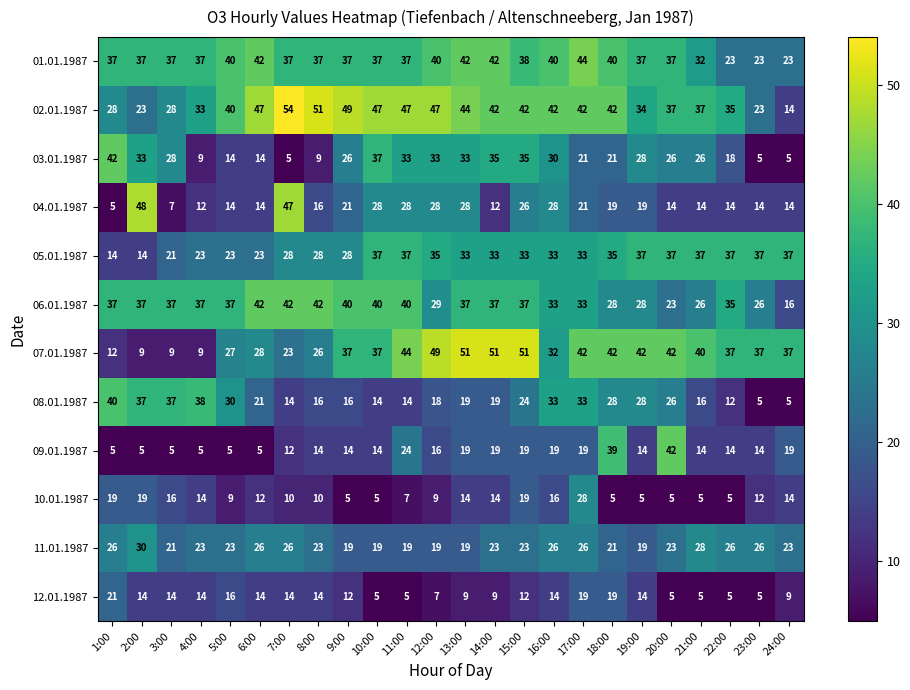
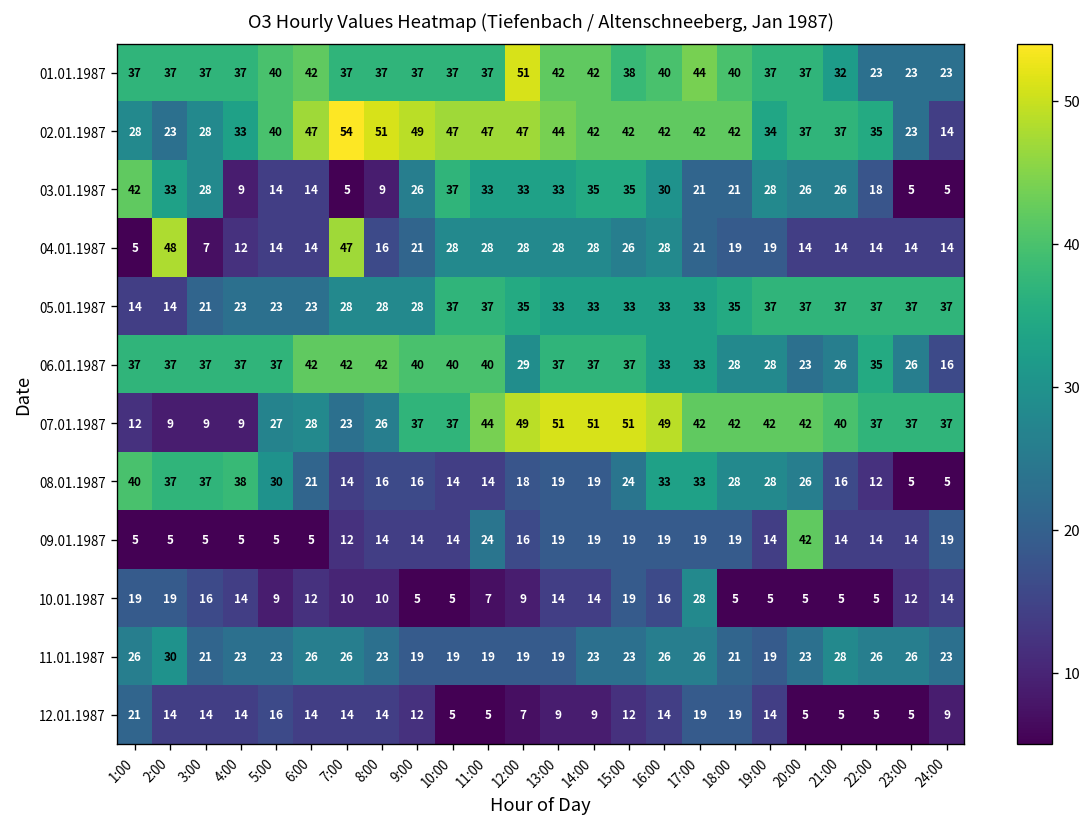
  {
    "01.01.1987": {
      "1:00": 37,
      "2:00": 37,
      "3:00": 37,
      "4:00": 37,
      "5:00": 40,
      "6:00": 42,
      "7:00": 37,
      "8:00": 37,
      "9:00": 37,
      "10:00": 37,
      "11:00": 37,
-     "12:00": 40,
+     "12:00": 51,
      "13:00": 42,
      "14:00": 42,
      "15:00": 38,
      "16:00": 40,
      "17:00": 44,
      "18:00": 40,
      "19:00": 37,
      "20:00": 37,
      "21:00": 32,
      "22:00": 23,
      "23:00": 23,
      "24:00": 23
    },
    "04.01.1987": {
      "1:00": 5,
      "2:00": 48,
      "3:00": 7,
      "4:00": 12,
      "5:00": 14,
      "6:00": 14,
      "7:00": 47,
      "8:00": 16,
      "9:00": 21,
      "10:00": 28,
      "11:00": 28,
      "12:00": 28,
      "13:00": 28,
-     "14:00": 12,
+     "14:00": 28,
      "15:00": 26,
      "16:00": 28,
      "17:00": 21,
      "18:00": 19,
      "19:00": 19,
      "20:00": 14,
      "21:00": 14,
      "22:00": 14,
      "23:00": 14,
      "24:00": 14
    },
    "07.01.1987": {
      "1:00": 12,
      "2:00": 9,
      "3:00": 9,
      "4:00": 9,
      "5:00": 27,
      "6:00": 28,
      "7:00": 23,
      "8:00": 26,
      "9:00": 37,
      "10:00": 37,
      "11:00": 44,
      "12:00": 49,
      "13:00": 51,
      "14:00": 51,
      "15:00": 51,
-     "16:00": 32,
+     "16:00": 49,
      "17:00": 42,
      "18:00": 42,
      "19:00": 42,
      "20:00": 42,
      "21:00": 40,
      "22:00": 37,
      "23:00": 37,
      "24:00": 37
    },
    "09.01.1987": {
      "1:00": 5,
      "2:00": 5,
      "3:00": 5,
      "4:00": 5,
      "5:00": 5,
      "6:00": 5,
      "7:00": 12,
      "8:00": 14,
      "9:00": 14,
      "10:00": 14,
      "11:00": 24,
      "12:00": 16,
      "13:00": 19,
      "14:00": 19,
      "15:00": 19,
      "16:00": 19,
      "17:00": 19,
-     "18:00": 39,
+     "18:00": 19,
      "19:00": 14,
      "20:00": 42,
      "21:00": 14,
      "22:00": 14,
      "23:00": 14,
      "24:00": 19
    }
  }
